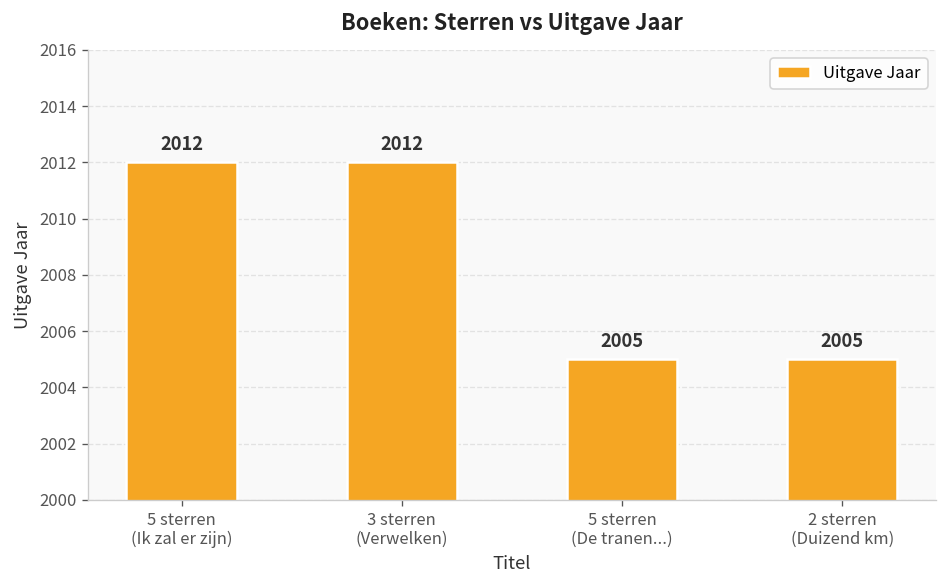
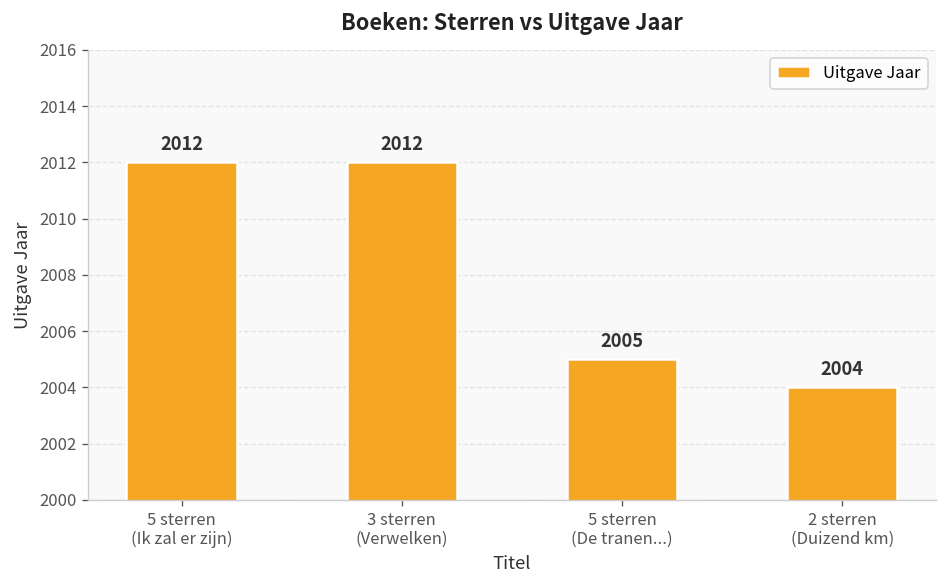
  {
    "5 sterren (Ik zal er zijn)": 2012,
    "3 sterren (Verwelken)": 2012,
    "5 sterren (De tranen...)": 2005,
-   "2 sterren (Duizend km)": 2005
+   "2 sterren (Duizend km)": 2004
  }
